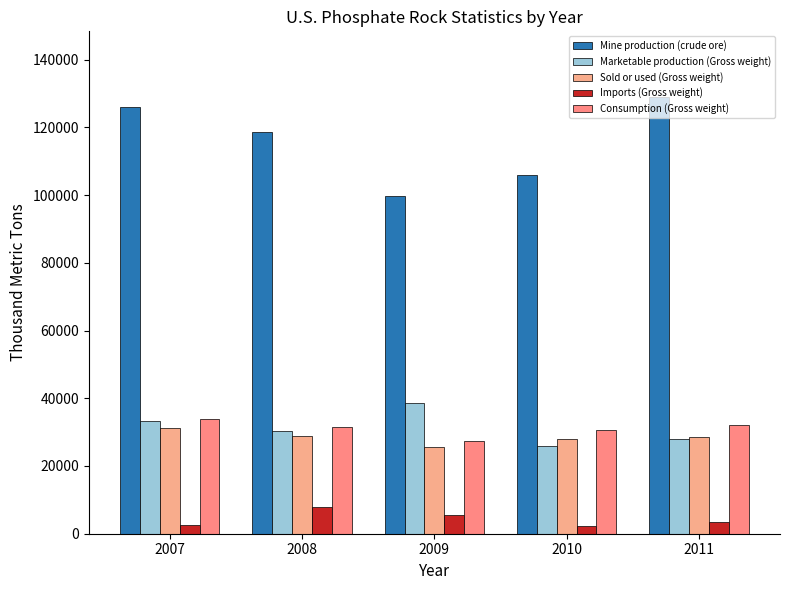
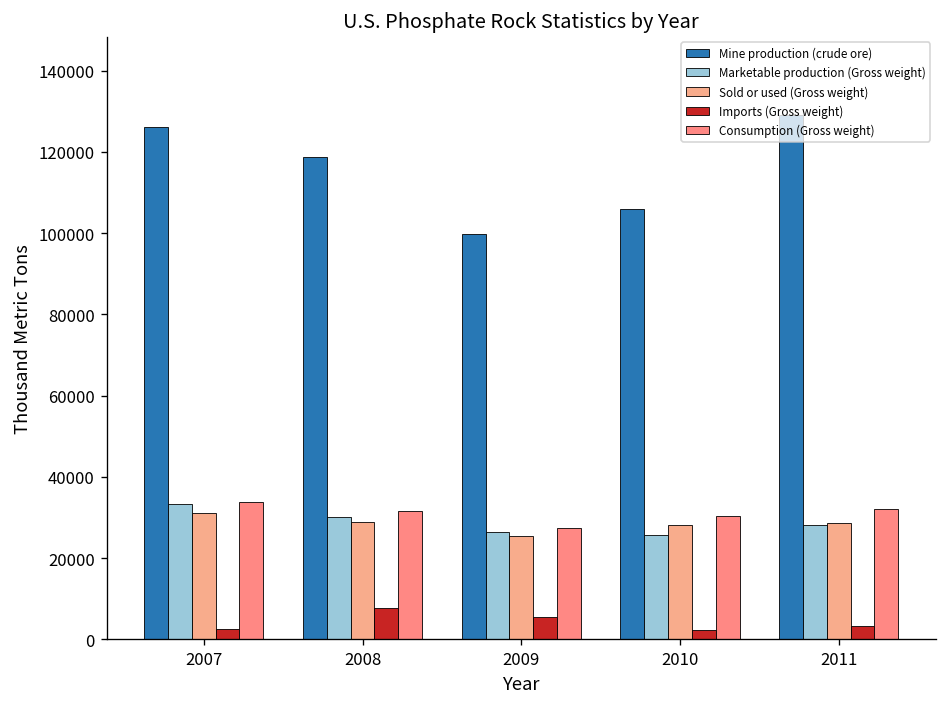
  {
    "Mine production (crude ore)": {
      "2007": 126000,
      "2008": 119000,
      "2009": 100000,
      "2010": 106000
    },
    "Marketable production (Gross weight)": {
      "2007": 33000,
      "2008": 30000,
-     "2009": 39000,
+     "2009": 26000,
      "2010": 26000,
      "2011": 28000
    },
    "Imports (Gross weight)": {
      "2007": 3000,
      "2008": 8000,
      "2009": 5000,
      "2010": 2000,
      "2011": 3000
    }
  }
